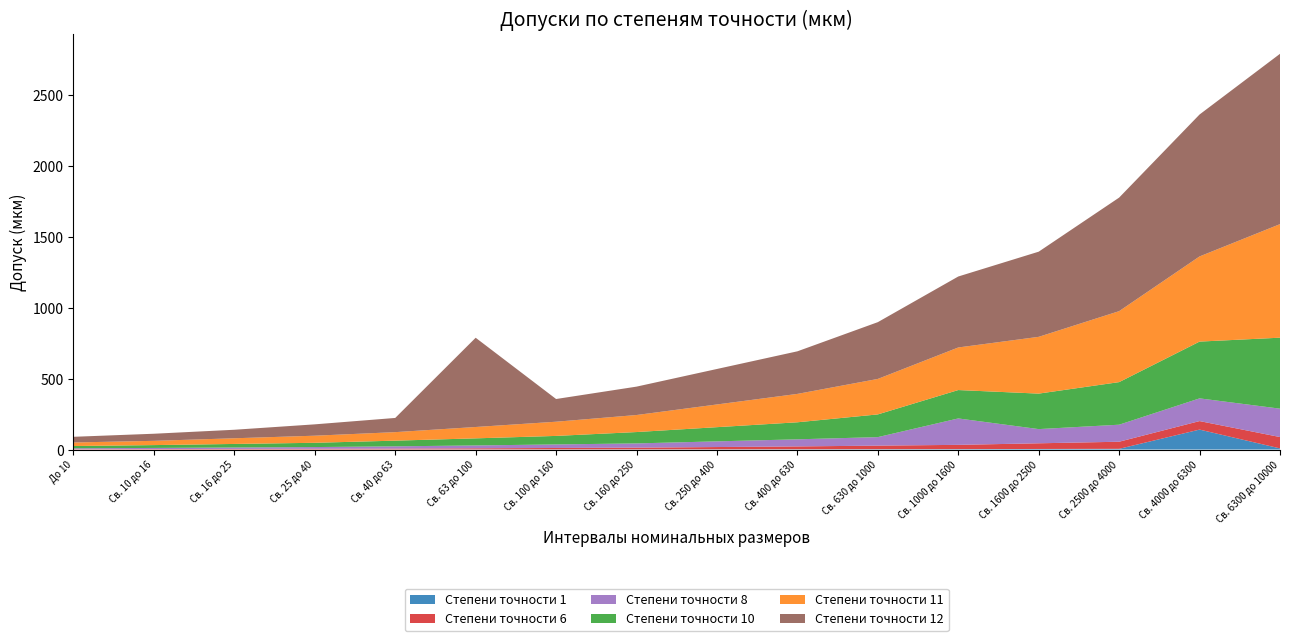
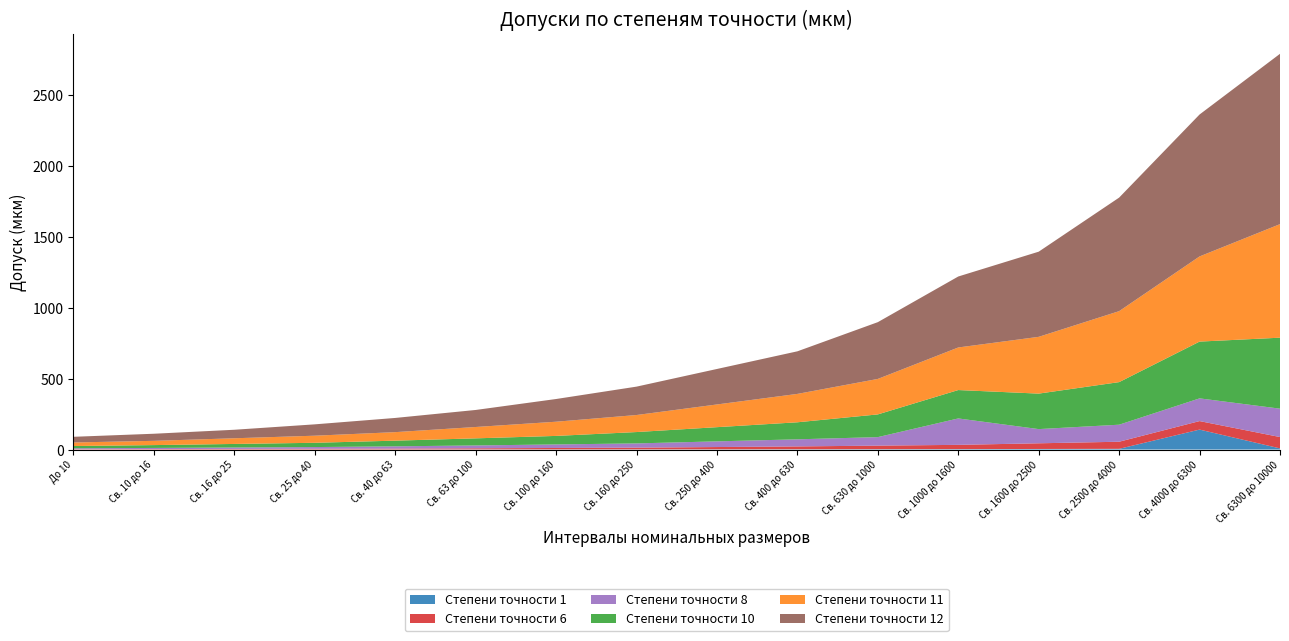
  {
    "Степени точности 1": {
      "Св. 4000 до 6300": 140
    },
    "Степени точности 6": {
      "Св. 400 до 630": 20,
      "Св. 630 до 1000": 30,
      "Св. 1000 до 1600": 30,
      "Св. 1600 до 2500": 40,
      "Св. 2500 до 4000": 50,
      "Св. 4000 до 6300": 60,
      "Св. 6300 до 10000": 80
    },
    "Степени точности 8": {
      "Св. 63 до 100": 20,
      "Св. 100 до 160": 30,
      "Св. 160 до 250": 30,
      "Св. 250 до 400": 40,
      "Св. 400 до 630": 50,
      "Св. 630 до 1000": 60,
      "Св. 1000 до 1600": 190,
      "Св. 1600 до 2500": 100,
      "Св. 2500 до 4000": 120,
      "Св. 4000 до 6300": 160,
      "Св. 6300 до 10000": 200
    },
    "Степени точности 10": {
      "Св. 10 до 16": 20,
      "Св. 16 до 25": 30,
      "Св. 25 до 40": 30,
      "Св. 40 до 63": 40,
      "Св. 63 до 100": 50,
      "Св. 100 до 160": 60,
      "Св. 160 до 250": 80,
      "Св. 250 до 400": 100,
      "Св. 400 до 630": 120,
      "Св. 630 до 1000": 160,
      "Св. 1000 до 1600": 200,
      "Св. 1600 до 2500": 250,
      "Св. 2500 до 4000": 300,
      "Св. 4000 до 6300": 400,
      "Св. 6300 до 10000": 500
    },
    "Степени точности 11": {
      "До 10": 30,
      "Св. 10 до 16": 30,
      "Св. 16 до 25": 40,
      "Св. 25 до 40": 50,
      "Св. 40 до 63": 60,
      "Св. 63 до 100": 80,
      "Св. 100 до 160": 100,
      "Св. 160 до 250": 120,
      "Св. 250 до 400": 160,
      "Св. 400 до 630": 200,
      "Св. 630 до 1000": 250,
      "Св. 1000 до 1600": 300,
      "Св. 1600 до 2500": 400,
      "Св. 2500 до 4000": 500,
      "Св. 4000 до 6300": 600,
      "Св. 6300 до 10000": 800
    },
    "Степени точности 12": {
      "До 10": 40,
      "Св. 10 до 16": 50,
      "Св. 16 до 25": 60,
      "Св. 25 до 40": 80,
      "Св. 40 до 63": 100,
-     "Св. 63 до 100": 630,
+     "Св. 63 до 100": 120,
      "Св. 100 до 160": 160,
      "Св. 160 до 250": 200,
      "Св. 250 до 400": 250,
      "Св. 400 до 630": 300,
      "Св. 630 до 1000": 400,
      "Св. 1000 до 1600": 500,
      "Св. 1600 до 2500": 600,
      "Св. 2500 до 4000": 800,
      "Св. 4000 до 6300": 1000,
      "Св. 6300 до 10000": 1200
    }
  }
